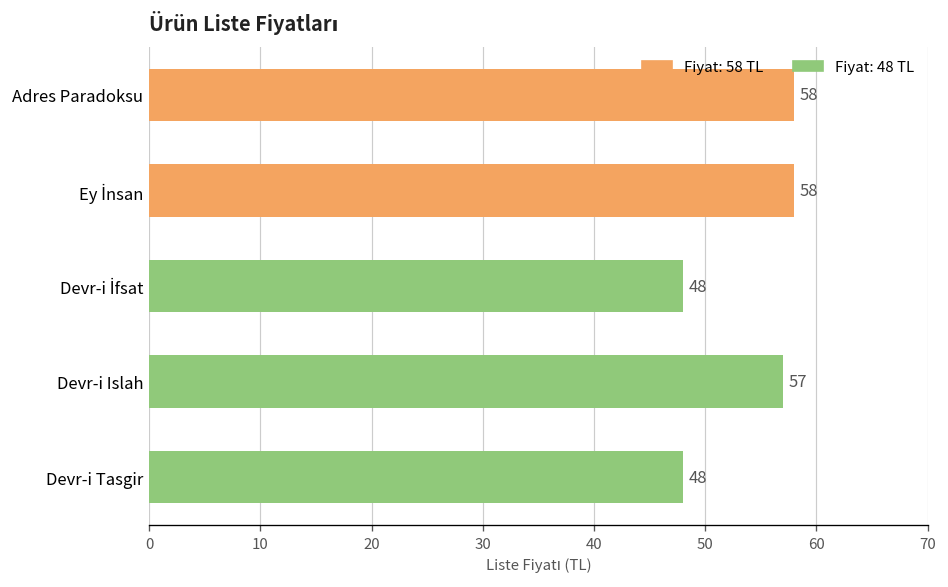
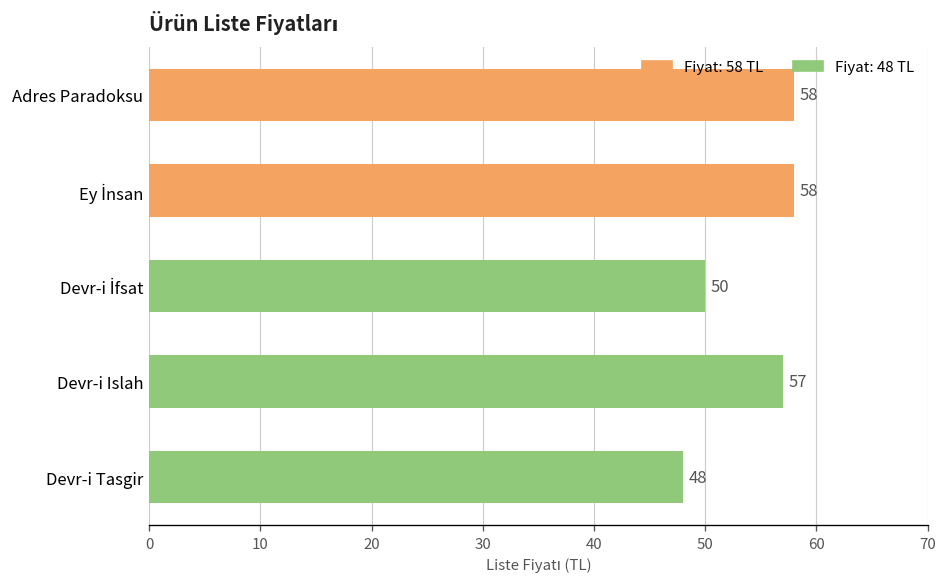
  {
    "Adres Paradoksu": 58,
    "Ey İnsan": 58,
-   "Devr-i İfsat": 48,
+   "Devr-i İfsat": 50,
    "Devr-i Islah": 57,
    "Devr-i Tasgir": 48
  }
